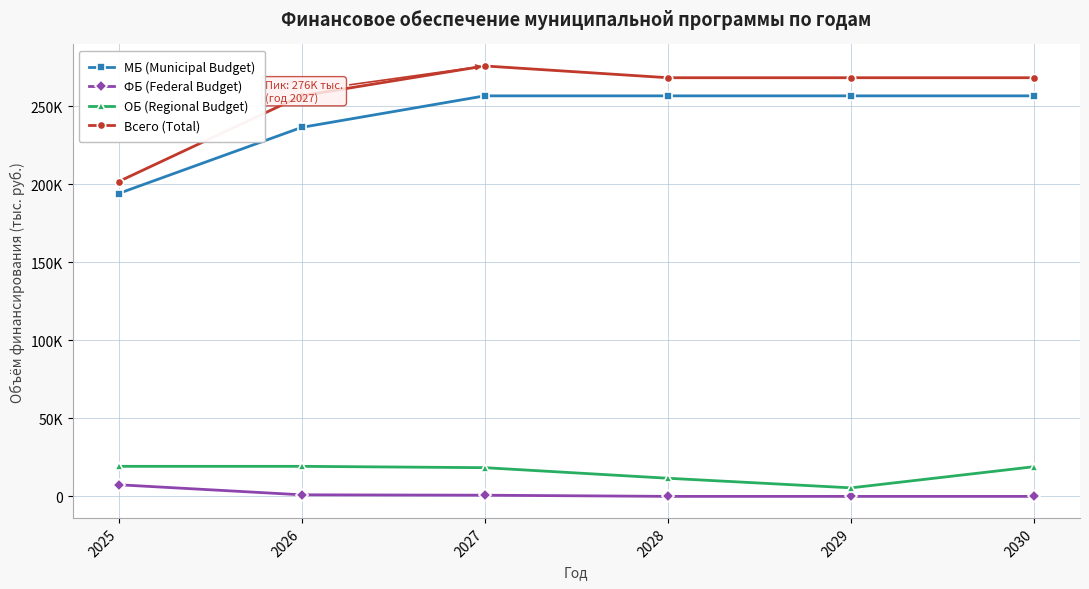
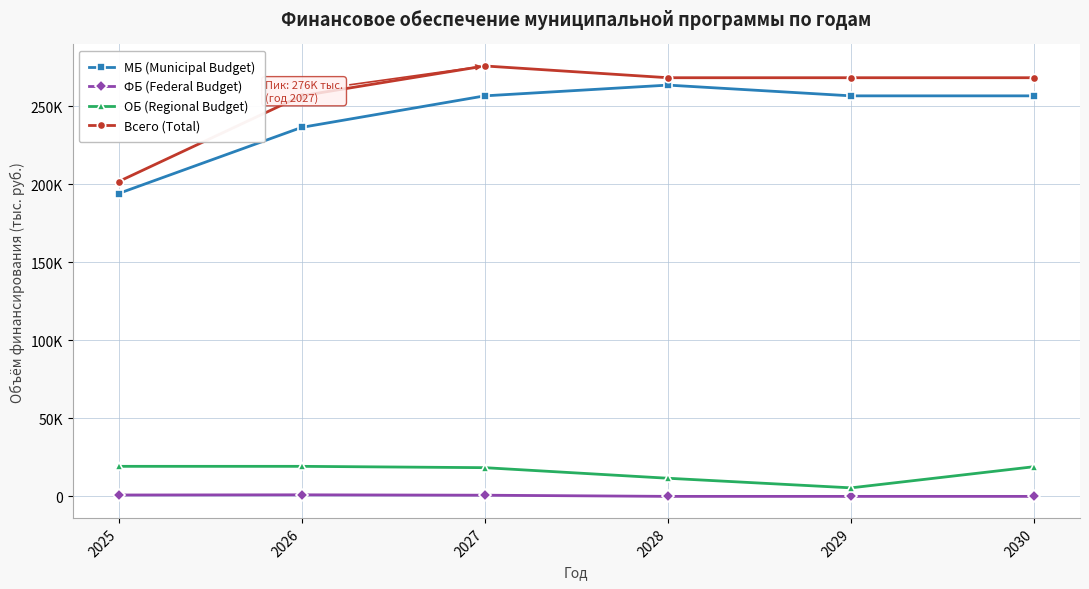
  {
    "МБ (Municipal Budget)": {
      "2025": 194000,
      "2026": 236000,
      "2027": 257000,
-     "2028": 257000,
+     "2028": 264000,
      "2029": 257000,
      "2030": 257000
    },
    "ФБ (Federal Budget)": {
-     "2025": 7000,
+     "2025": 1000,
      "2026": 1000,
      "2027": 1000,
      "2028": 0,
      "2029": 0,
      "2030": 0
    },
    "ОБ (Regional Budget)": {
      "2025": 19000,
      "2026": 19000,
      "2027": 18000,
      "2028": 12000,
      "2029": 5000,
      "2030": 19000
    },
    "Всего (Total)": {
      "2025": 202000,
      "2027": 276000,
      "2028": 268000,
      "2029": 268000,
      "2030": 268000
    }
  }
